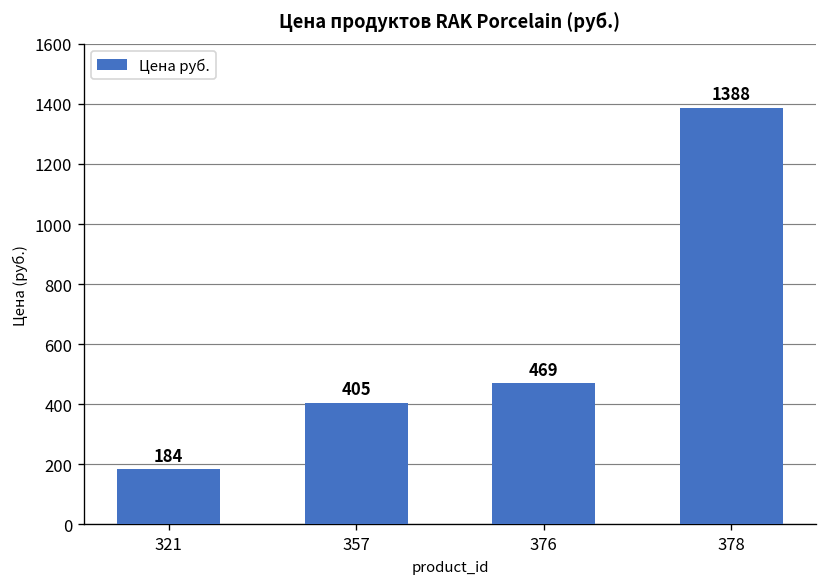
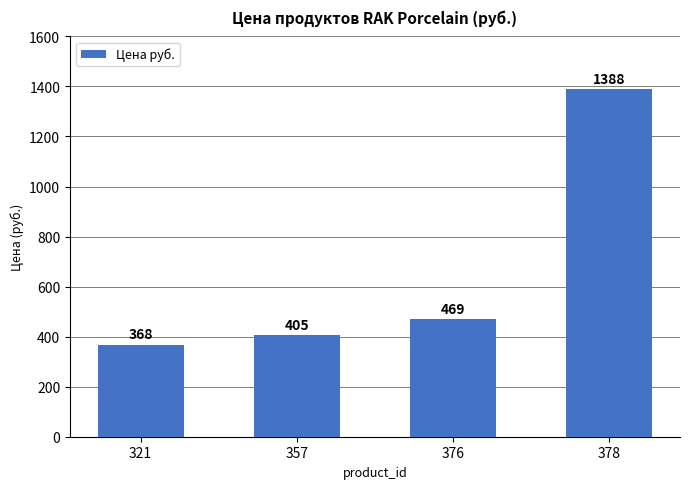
  {
-   "321": 184,
+   "321": 368,
    "357": 405,
    "376": 469,
    "378": 1388
  }
